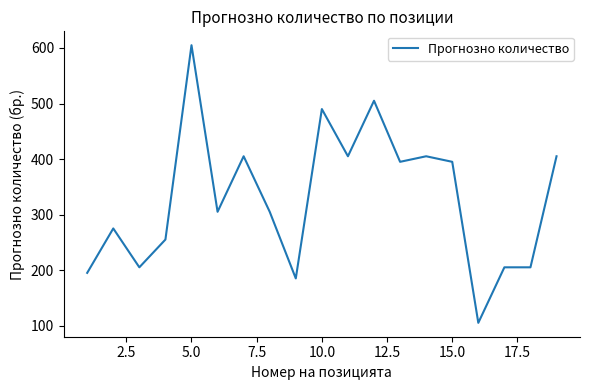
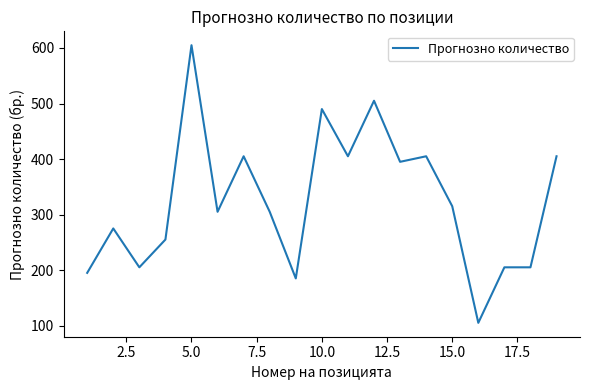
  {
    "5.0": 610,
    "10.0": 490,
-   "15.0": 400
+   "15.0": 320
  }
